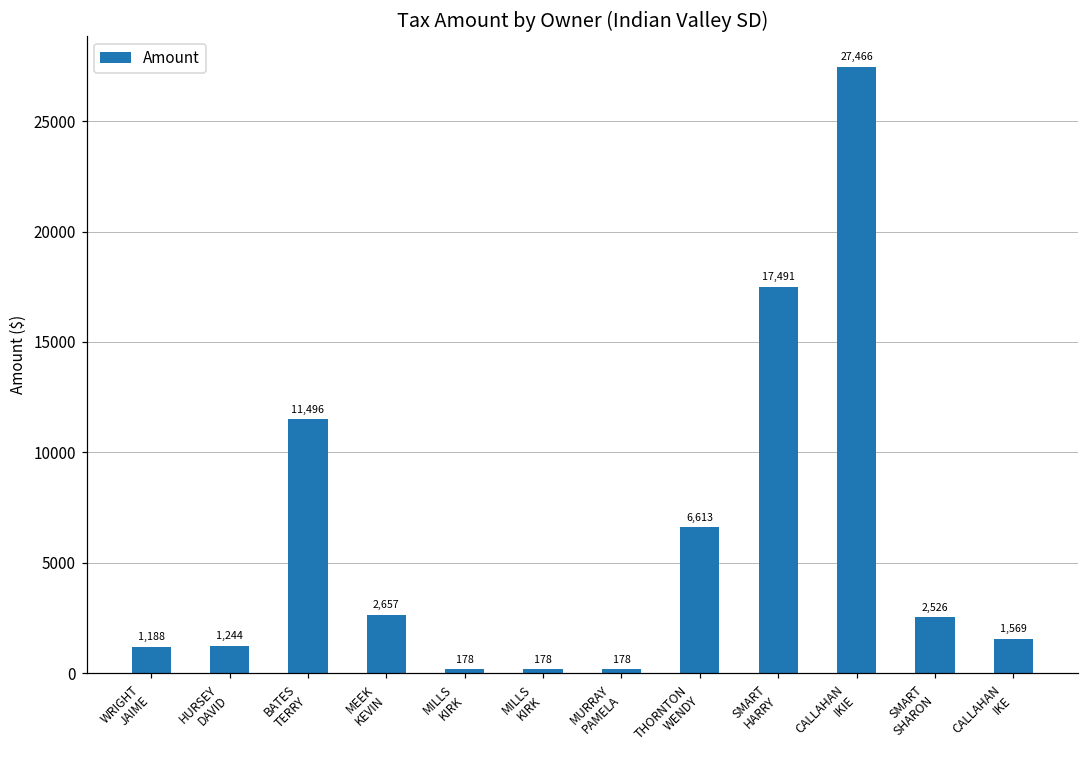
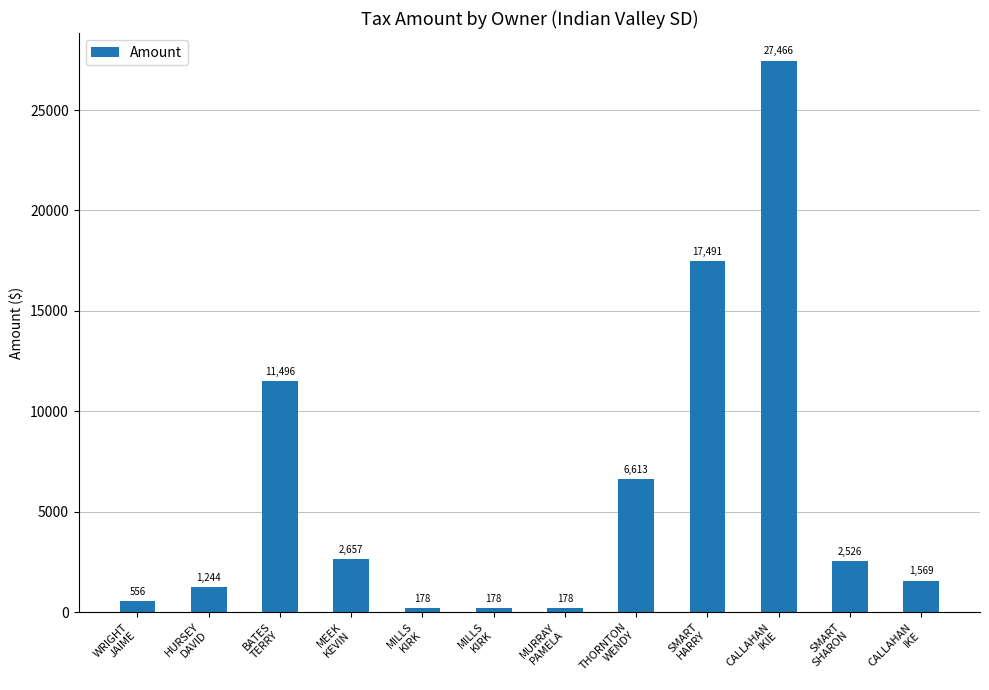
  {
-   "WRIGHT JAIME": "1,188",
+   "WRIGHT JAIME": "556",
    "HURSEY DAVID": "1,244",
    "BATES TERRY": "11,496",
    "MEEK KEVIN": "2,657",
    "MURRAY PAMELA": "178",
    "THORNTON WENDY": "6,613",
    "SMART HARRY": "17,491",
    "CALLAHAN IKIE": "27,466",
    "SMART SHARON": "2,526",
    "CALLAHAN IKE": "1,569"
  }
